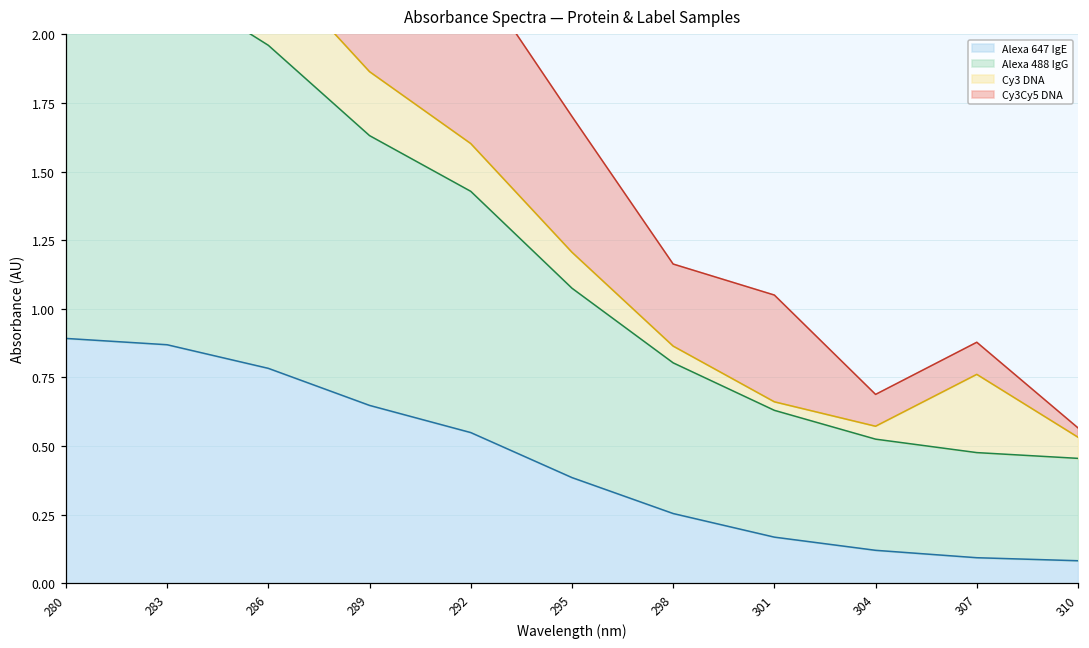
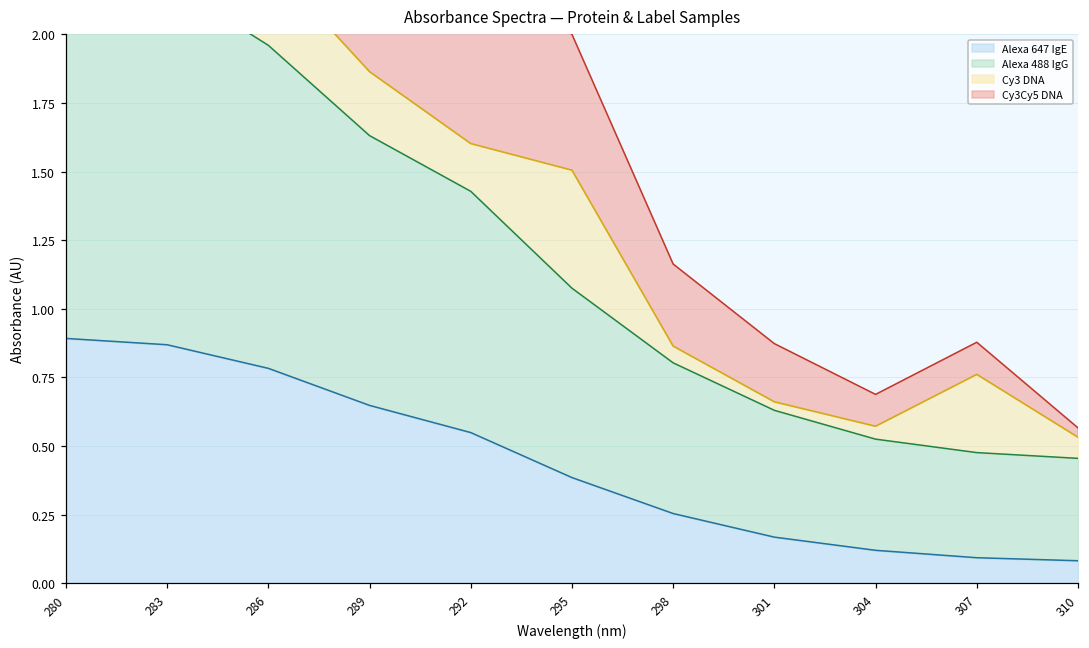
  {
    "Cy3 DNA": {
      "289": 0.23,
      "292": 0.17,
-     "295": 0.13,
+     "295": 0.43,
      "298": 0.06,
      "301": 0.03,
      "304": 0.05,
      "307": 0.28,
      "310": 0.08
    },
    "Cy3Cy5 DNA": {
      "295": 0.50,
      "298": 0.30,
-     "301": 0.39,
+     "301": 0.21,
      "304": 0.12,
      "307": 0.12,
      "310": 0.03
    }
  }
